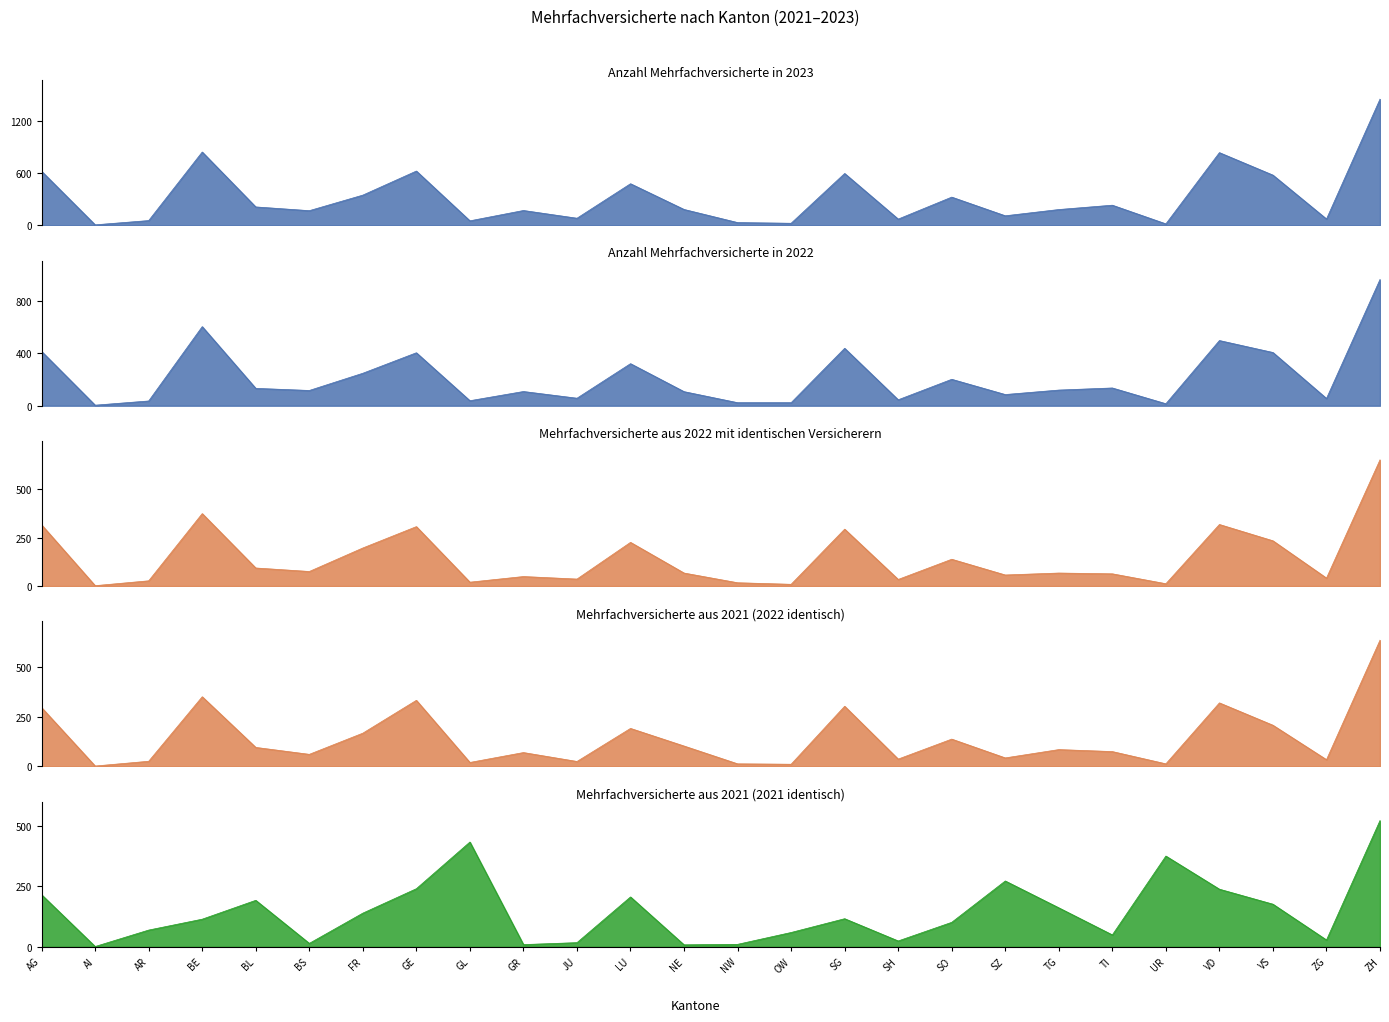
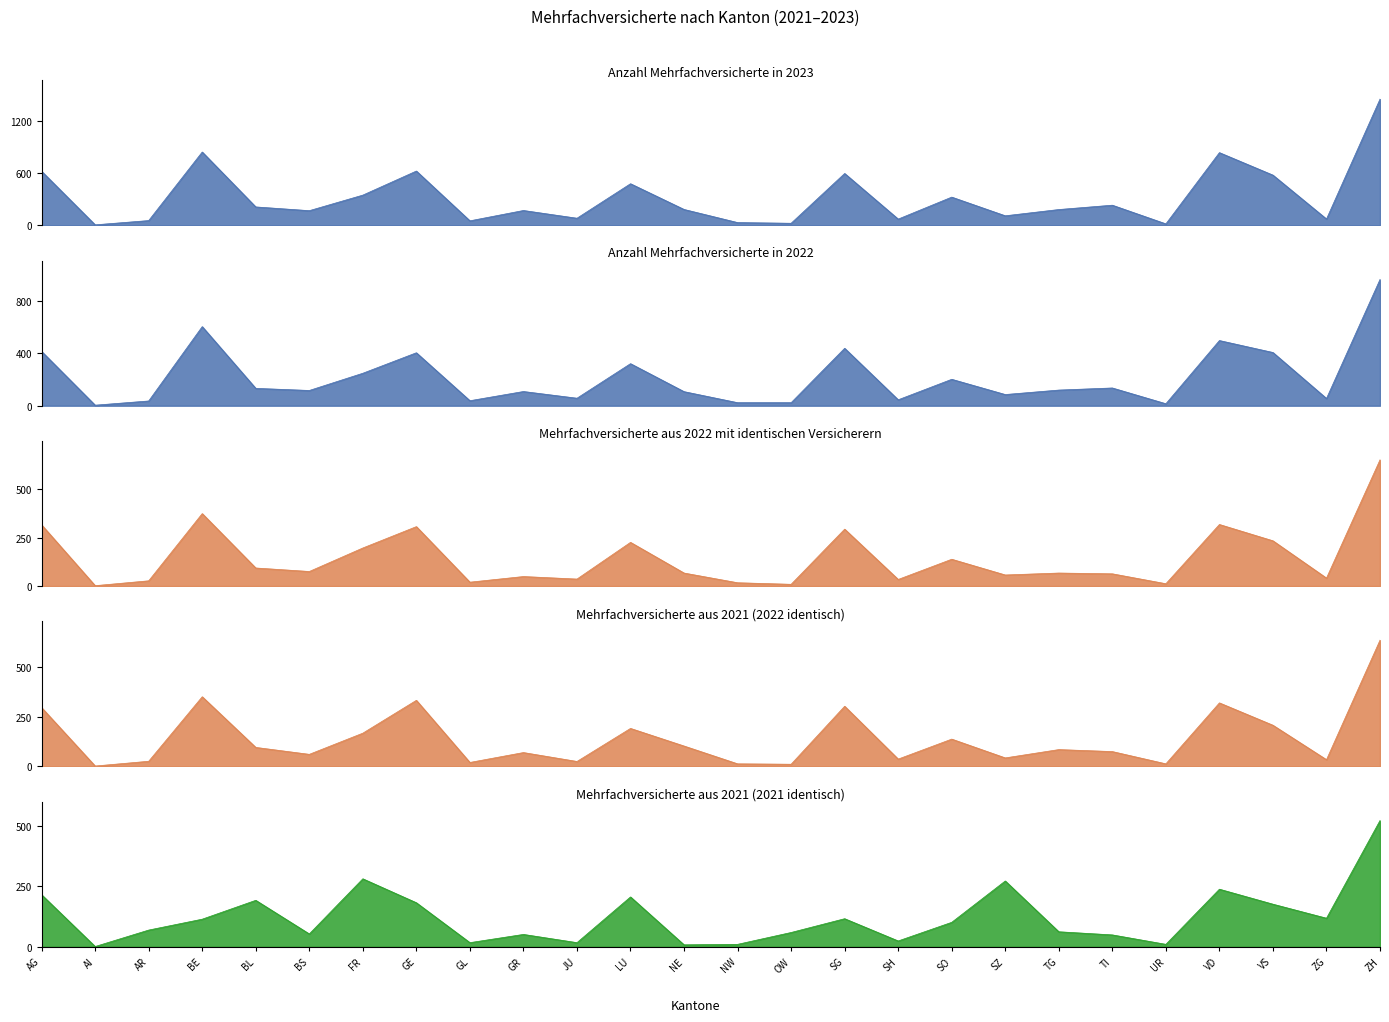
  {
    "Mehrfachversicherte aus 2021 (2021 identisch)": {
      "AG": 220,
      "AI": 0,
      "AR": 70,
      "BE": 110,
      "BL": 190,
-     "BS": 10,
-     "FR": 140,
-     "GE": 240,
-     "GL": 430,
-     "GR": 10,
+     "BS": 50,
+     "FR": 280,
+     "GE": 180,
+     "GL": 20,
+     "GR": 50,
      "JU": 20,
      "LU": 210,
      "NE": 10,
      "NW": 10,
      "OW": 60,
      "SG": 120,
      "SH": 20,
      "SO": 100,
      "SZ": 270,
-     "TG": 160,
+     "TG": 60,
      "TI": 50,
-     "UR": 380,
+     "UR": 10,
      "VD": 240,
      "VS": 180,
-     "ZG": 30,
+     "ZG": 120,
      "ZH": 520
    }
  }
